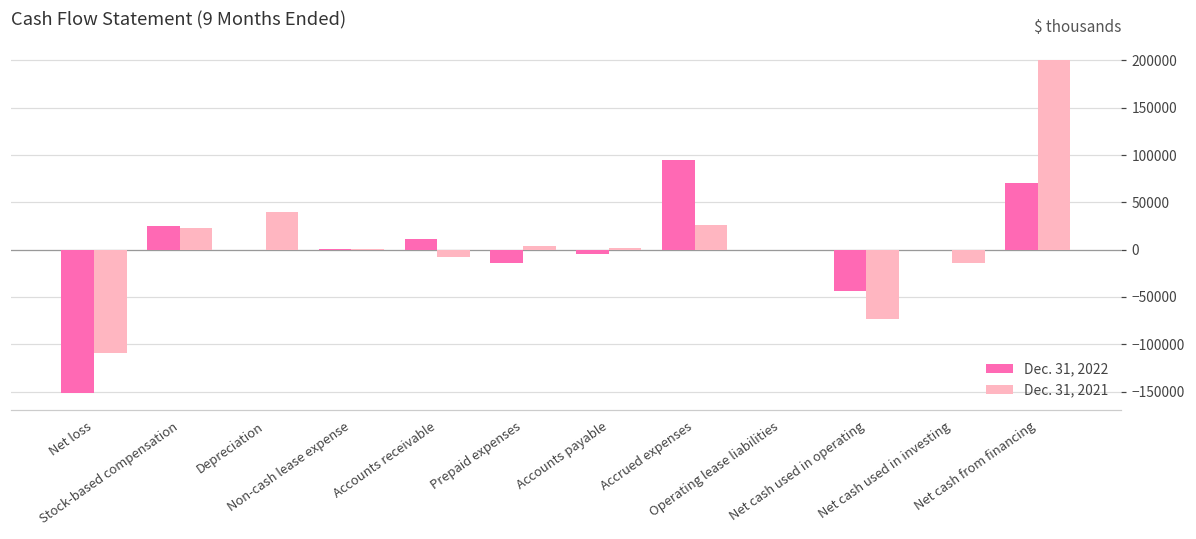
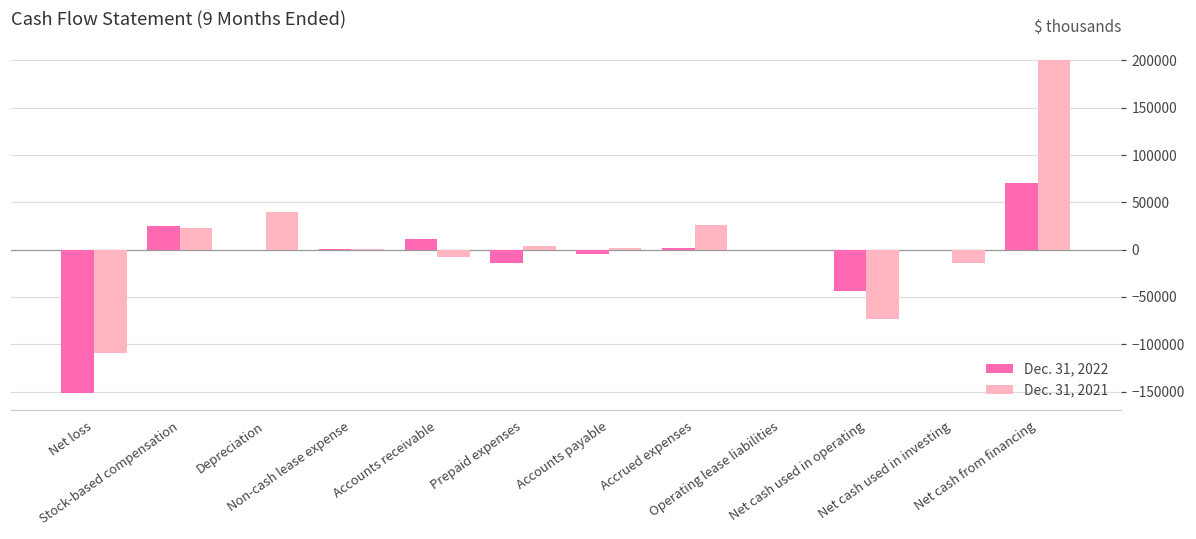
  {
    "Dec. 31, 2022": {
      "Net loss": -150000,
      "Stock-based compensation": 20000,
      "Accounts receivable": 10000,
      "Prepaid expenses": -10000,
      "Accounts payable": 0,
-     "Accrued expenses": 90000,
+     "Accrued expenses": 0,
      "Net cash used in operating": -40000,
      "Net cash from financing": 70000
    },
    "Dec. 31, 2021": {
      "Net loss": -110000,
      "Stock-based compensation": 20000,
      "Depreciation": 40000,
      "Accounts receivable": -10000,
      "Prepaid expenses": 0,
      "Accrued expenses": 30000,
      "Net cash used in operating": -70000,
      "Net cash used in investing": -10000,
      "Net cash from financing": 200000
    }
  }
